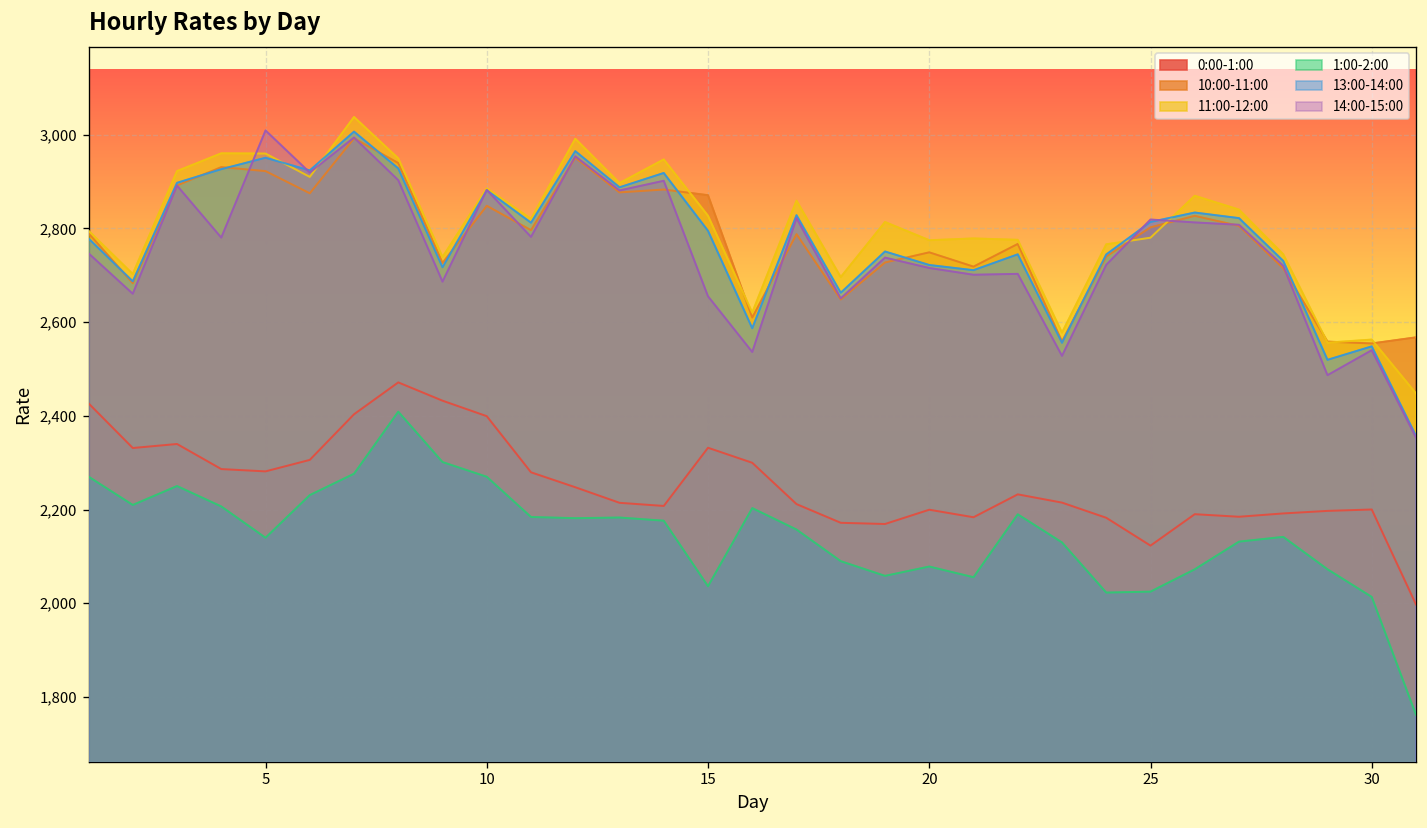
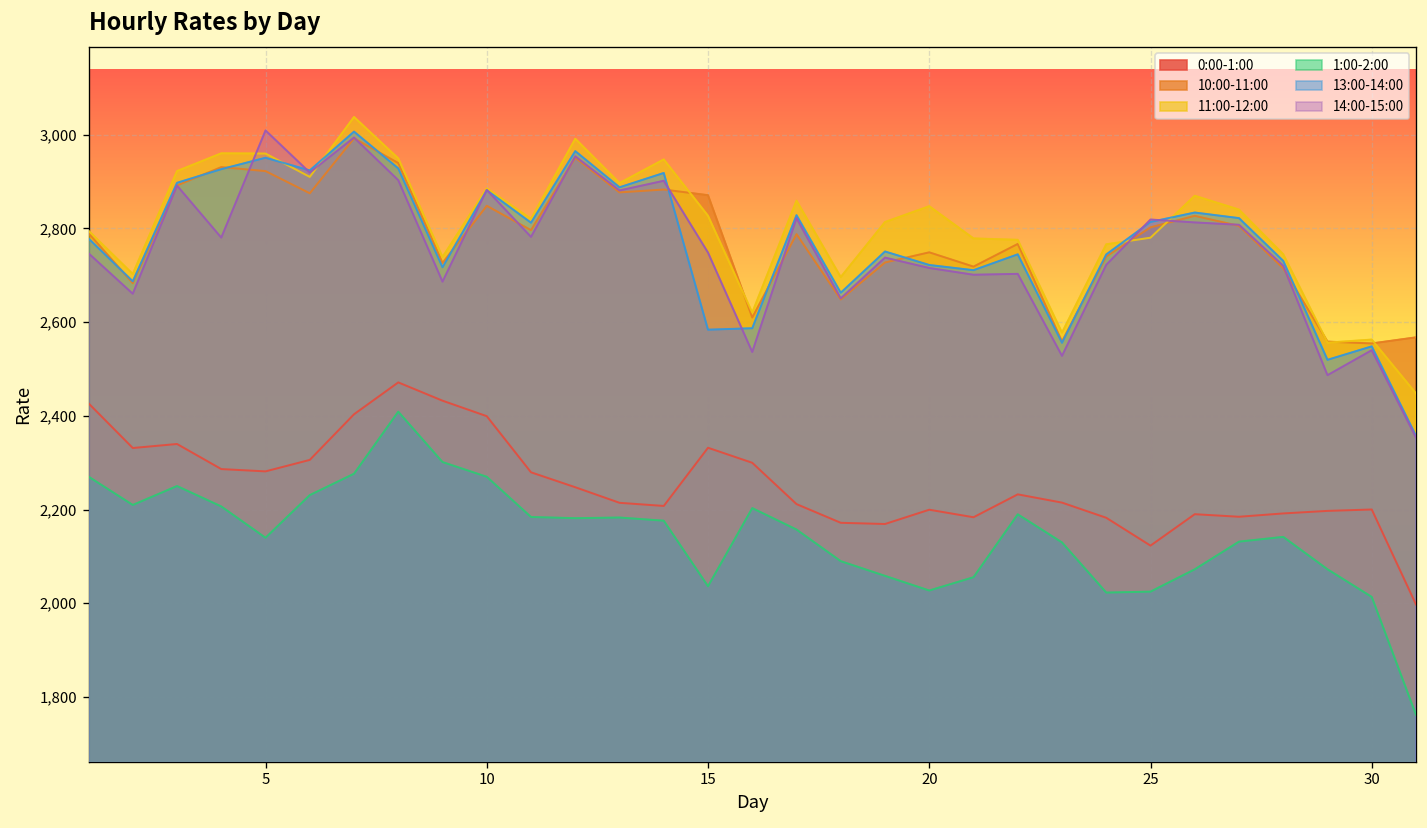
  {
    "11:00-12:00": {
      "5": "2,960",
      "15": "2,830",
-     "20": "2,770",
+     "20": "2,850",
      "25": "2,780",
      "30": "2,560"
    },
    "1:00-2:00": {
      "5": "2,140",
      "10": "2,270",
      "15": "2,040",
-     "20": "2,080",
+     "20": "2,030",
      "25": "2,020",
      "30": "2,010"
    },
    "13:00-14:00": {
      "5": "2,950",
-     "15": "2,790"
+     "15": "2,580"
    },
    "14:00-15:00": {
      "5": "3,010",
-     "15": "2,660",
+     "15": "2,750",
      "30": "2,540"
    }
  }
